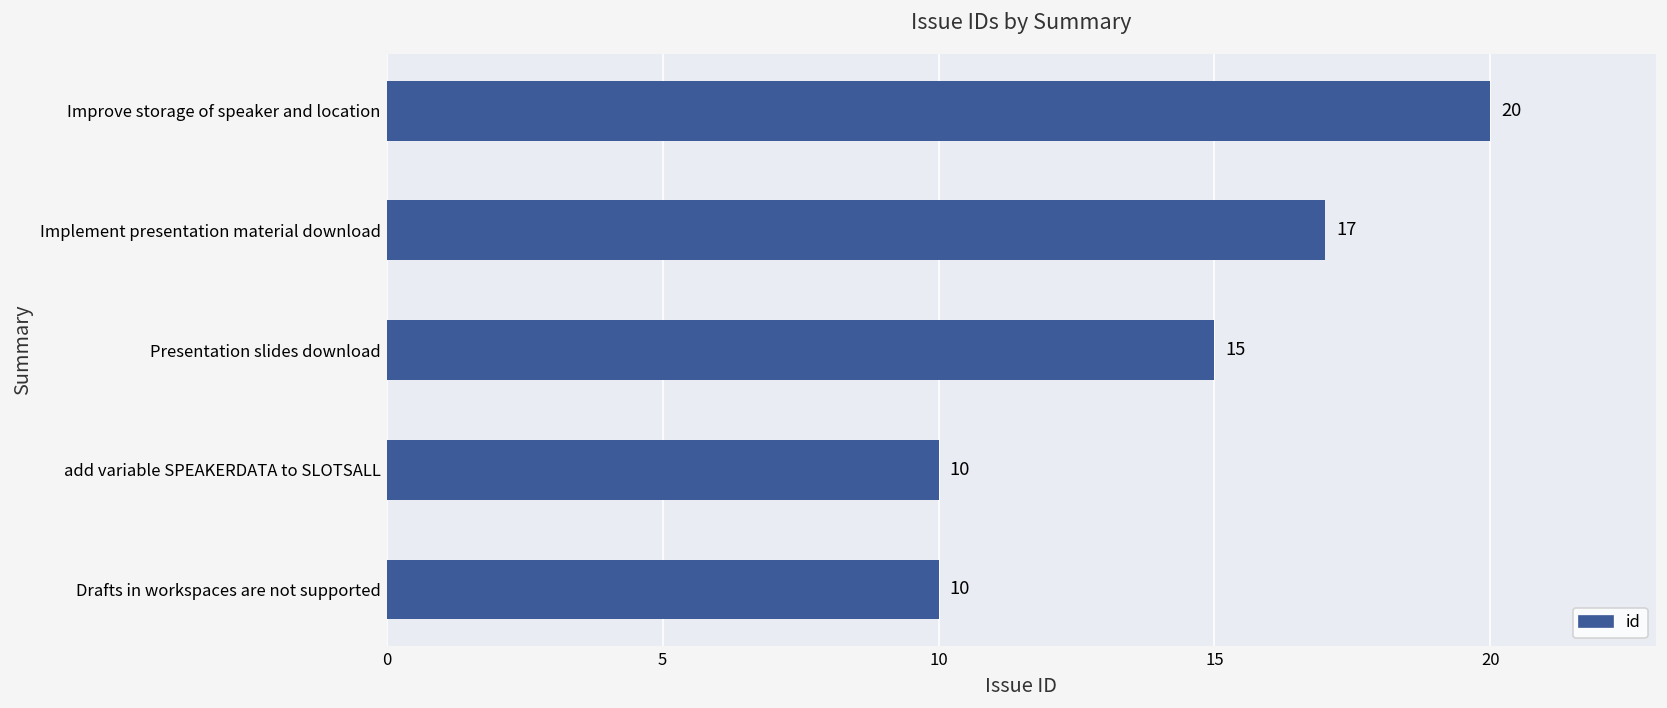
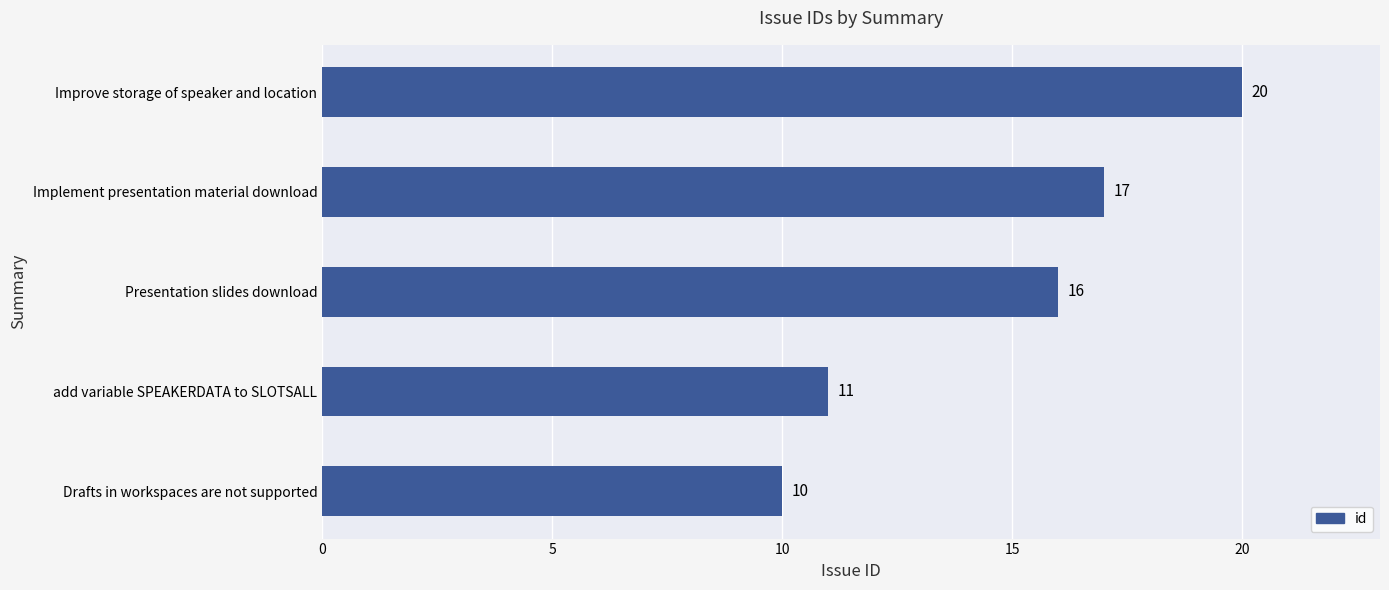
  {
    "Improve storage of speaker and location": 20,
    "Implement presentation material download": 17,
-   "Presentation slides download": 15,
-   "add variable SPEAKERDATA to SLOTSALL": 10,
+   "Presentation slides download": 16,
+   "add variable SPEAKERDATA to SLOTSALL": 11,
    "Drafts in workspaces are not supported": 10
  }
